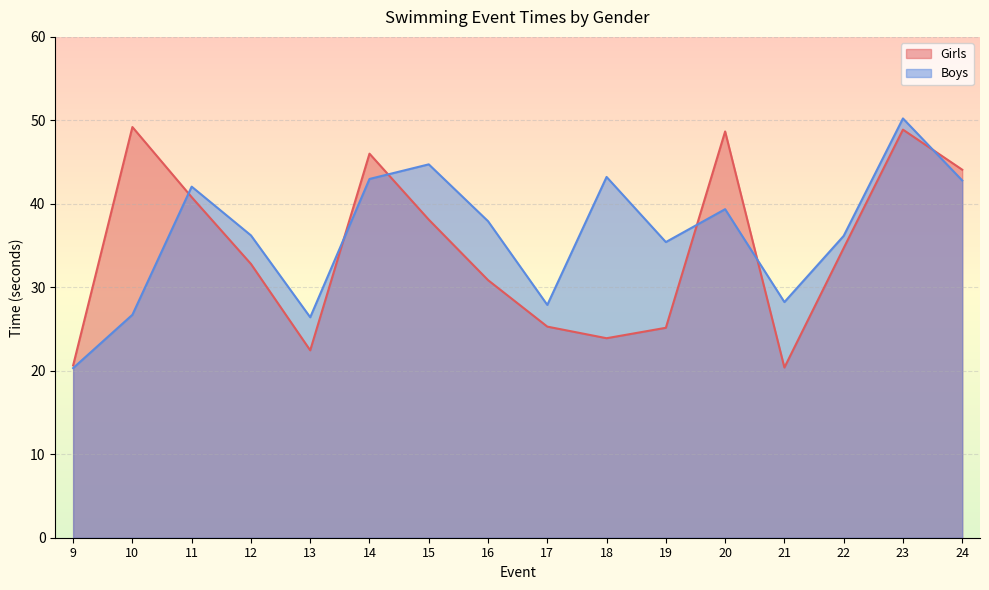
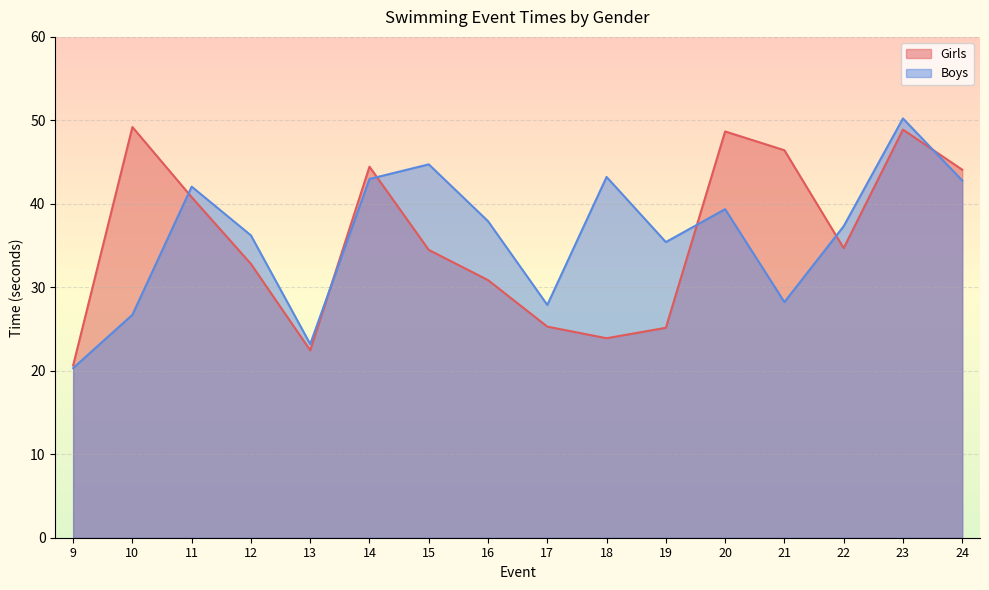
  {
    "Girls": {
      "9": 21,
      "10": 49,
      "11": 41,
      "12": 33,
      "13": 22,
-     "14": 46,
-     "15": 38,
+     "14": 44,
+     "15": 34,
      "16": 31,
      "17": 25,
      "18": 24,
      "19": 25,
      "20": 49,
-     "21": 20,
+     "21": 46,
      "22": 35,
      "23": 49,
      "24": 44
    },
    "Boys": {
      "9": 20,
      "10": 27,
      "11": 42,
      "12": 36,
-     "13": 26,
+     "13": 23,
      "14": 43,
      "15": 45,
      "16": 38,
      "17": 28,
      "18": 43,
      "19": 35,
      "20": 39,
      "21": 28,
-     "22": 36,
+     "22": 37,
      "23": 50,
      "24": 43
    }
  }
